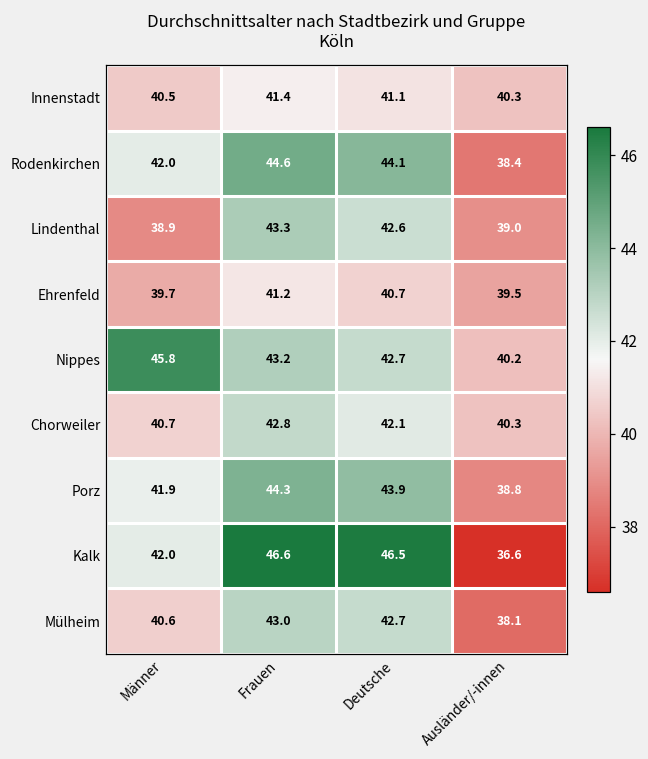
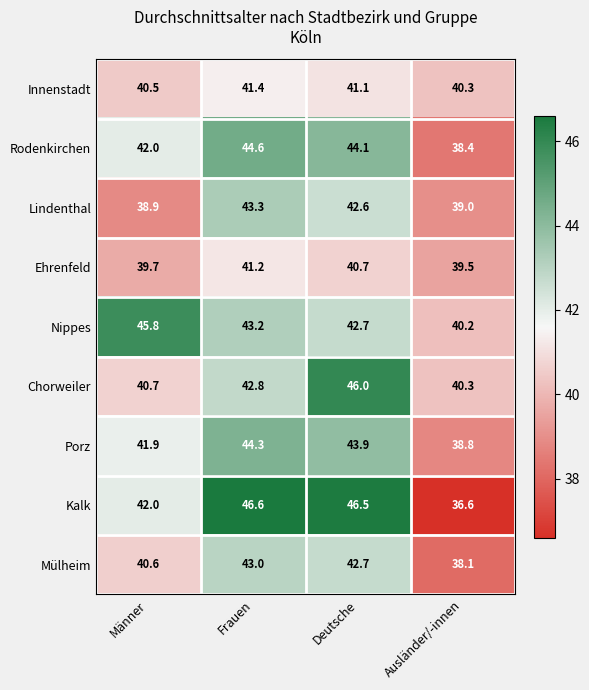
  {
    "Innenstadt": {
      "Männer": 40.5,
      "Frauen": 41.4,
      "Deutsche": 41.1,
      "Ausländer/-innen": 40.3
    },
    "Rodenkirchen": {
      "Männer": 42.0,
      "Frauen": 44.6,
      "Deutsche": 44.1,
      "Ausländer/-innen": 38.4
    },
    "Lindenthal": {
      "Männer": 38.9,
      "Frauen": 43.3,
      "Deutsche": 42.6,
      "Ausländer/-innen": 39.0
    },
    "Ehrenfeld": {
      "Männer": 39.7,
      "Frauen": 41.2,
      "Deutsche": 40.7,
      "Ausländer/-innen": 39.5
    },
    "Nippes": {
      "Männer": 45.8,
      "Frauen": 43.2,
      "Deutsche": 42.7,
      "Ausländer/-innen": 40.2
    },
    "Chorweiler": {
      "Männer": 40.7,
      "Frauen": 42.8,
-     "Deutsche": 42.1,
+     "Deutsche": 46.0,
      "Ausländer/-innen": 40.3
    },
    "Porz": {
      "Männer": 41.9,
      "Frauen": 44.3,
      "Deutsche": 43.9,
      "Ausländer/-innen": 38.8
    },
    "Kalk": {
      "Männer": 42.0,
      "Frauen": 46.6,
      "Deutsche": 46.5,
      "Ausländer/-innen": 36.6
    },
    "Mülheim": {
      "Männer": 40.6,
      "Frauen": 43.0,
      "Deutsche": 42.7,
      "Ausländer/-innen": 38.1
    }
  }
